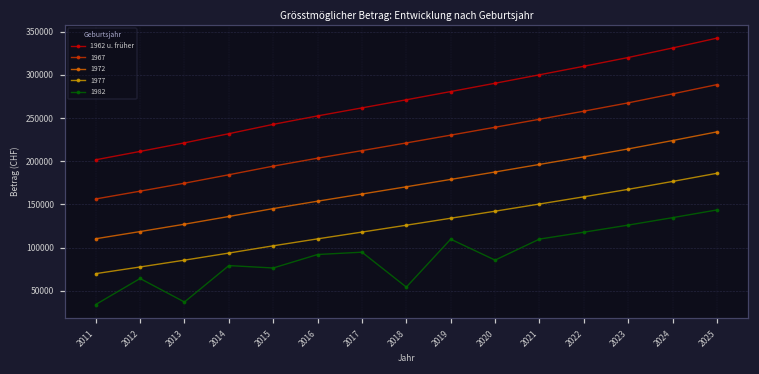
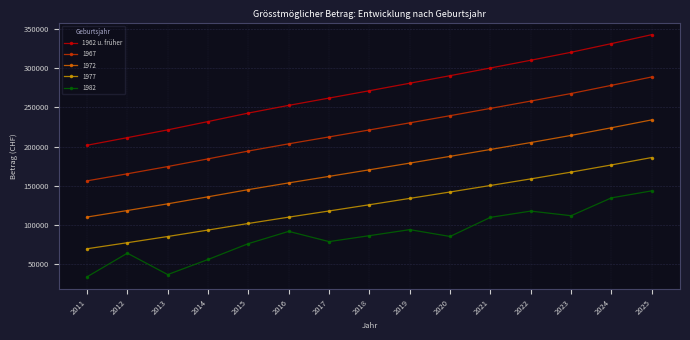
  {
    "1982": {
      "2011": 30000,
      "2012": 60000,
      "2013": 40000,
-     "2014": 80000,
+     "2014": 60000,
      "2015": 80000,
      "2016": 90000,
-     "2017": 90000,
-     "2018": 50000,
-     "2019": 110000,
+     "2017": 80000,
+     "2018": 90000,
+     "2019": 90000,
      "2020": 90000,
      "2021": 110000,
      "2022": 120000,
-     "2023": 130000,
+     "2023": 110000,
      "2024": 130000,
      "2025": 140000
    }
  }
